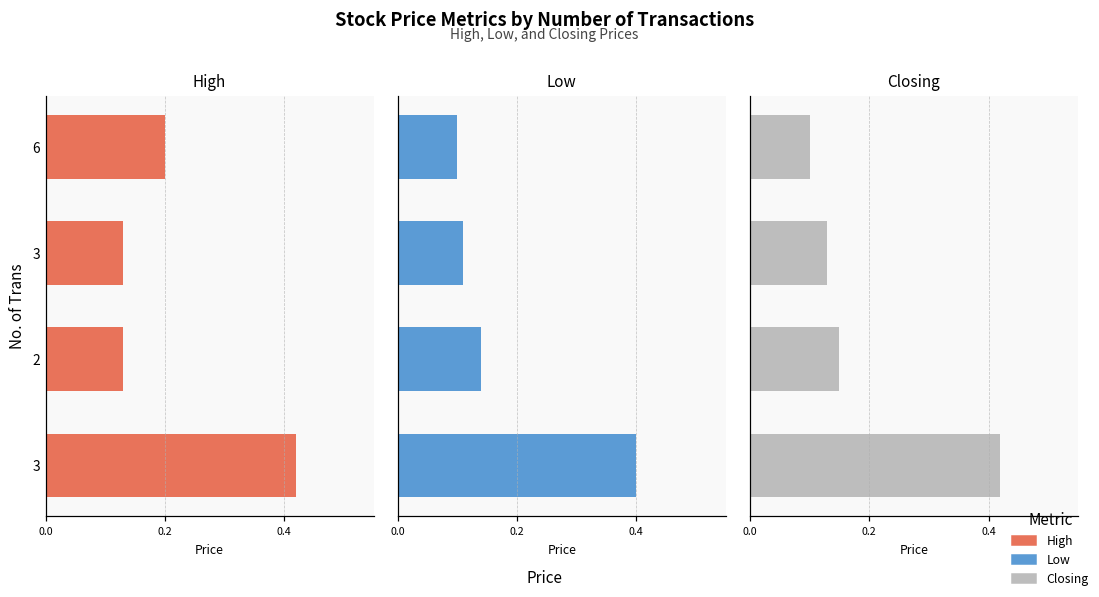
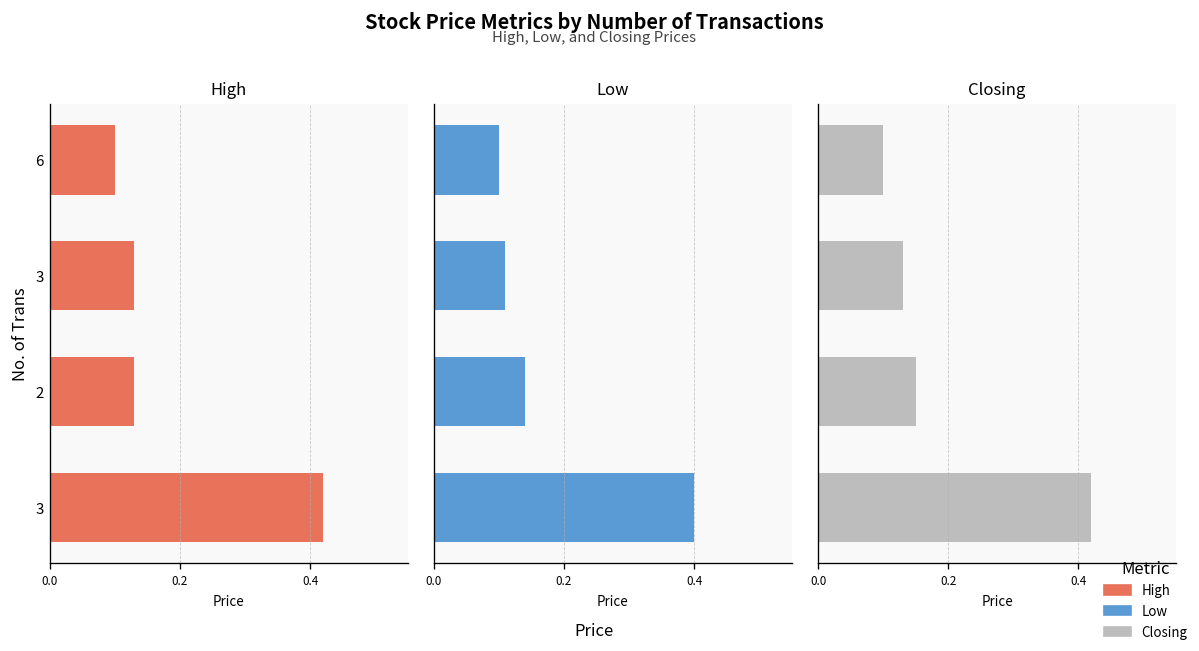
  {
    "High": {
-     "6": 0.2,
+     "6": 0.1,
      "2": 0.13
    }
  }
